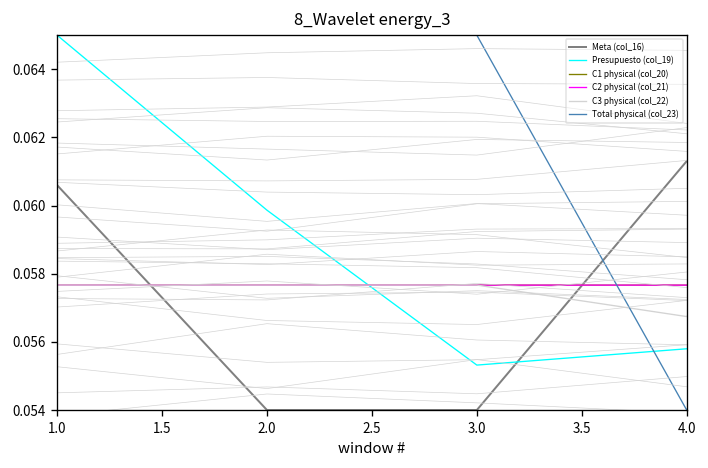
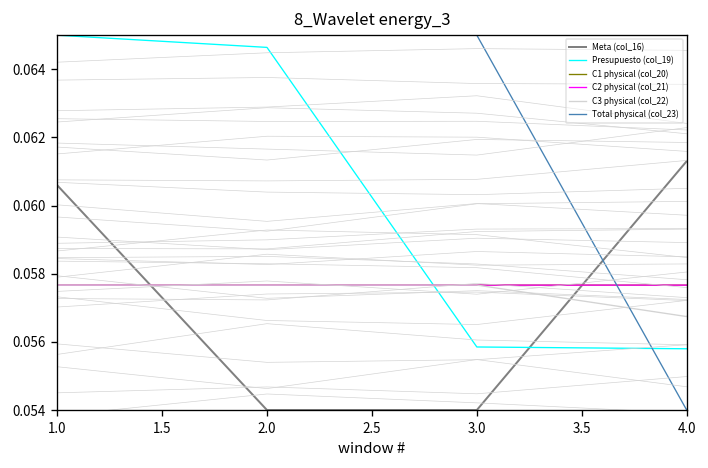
  {
    "Meta (col_16)": {
      "2.0": 0.0540,
      "3.0": 0.0540
    },
    "Presupuesto (col_19)": {
-     "2.0": 0.0599,
-     "3.0": 0.0553,
+     "2.0": 0.0646,
+     "3.0": 0.0559,
      "4.0": 0.0558
    },
    "Total physical (col_23)": {
      "2.0": 0.0650,
      "3.0": 0.0650
    }
  }
